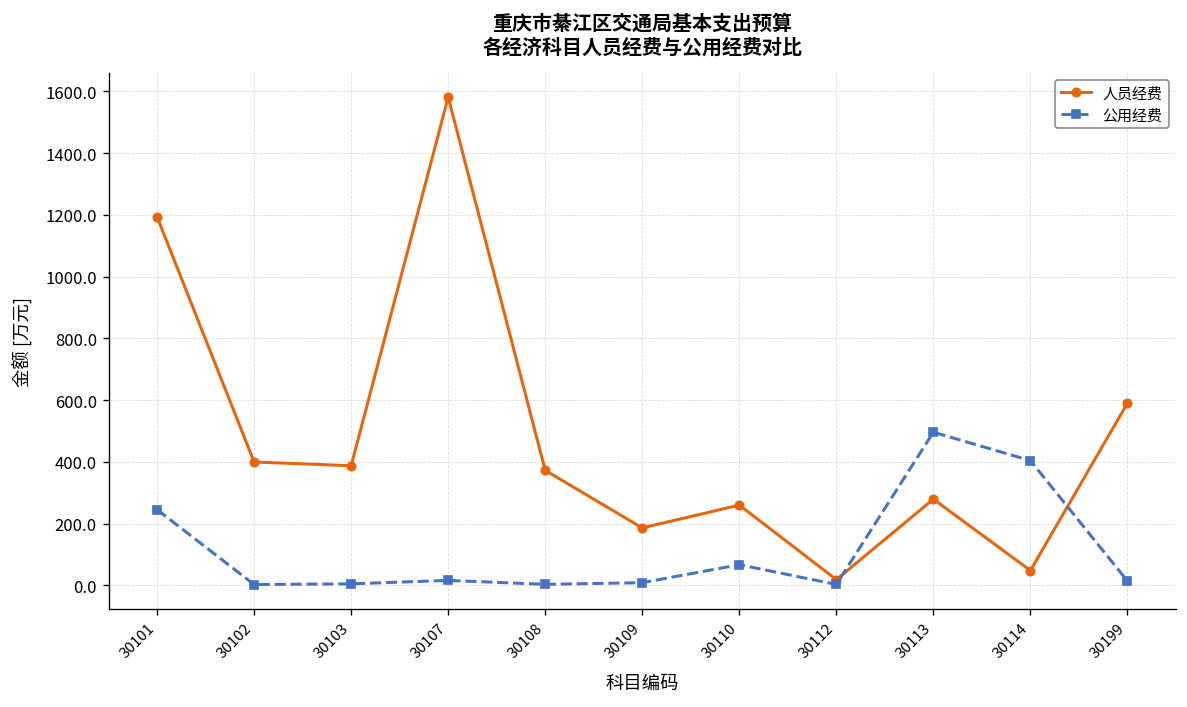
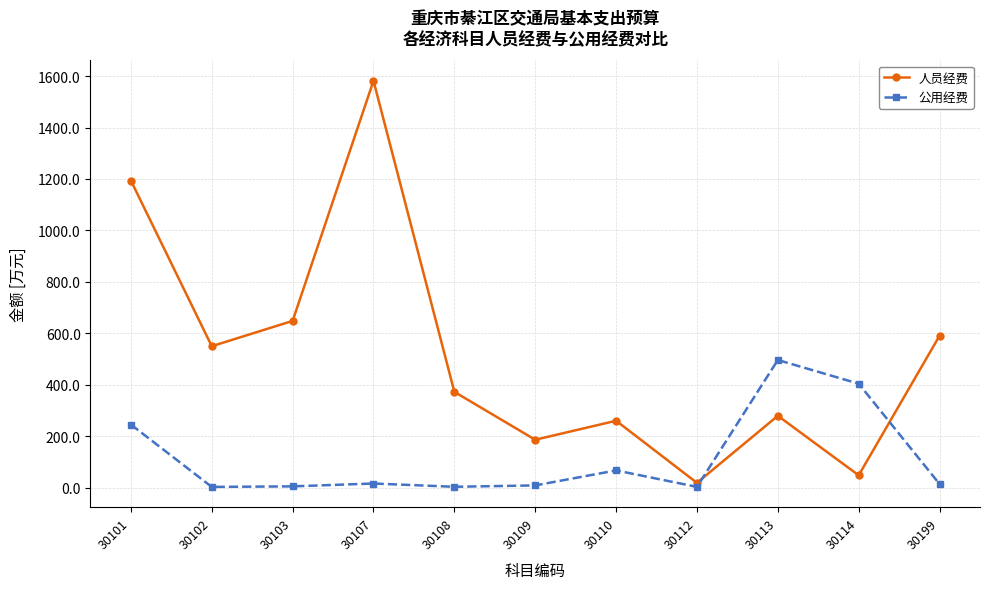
  {
    "人员经费": {
      "30101": 1190,
-     "30102": 400,
-     "30103": 390,
+     "30102": 550,
+     "30103": 650,
      "30107": 1580,
      "30108": 370,
      "30109": 190,
      "30110": 260,
      "30112": 20,
      "30113": 280,
      "30114": 50,
      "30199": 590
    },
    "公用经费": {
      "30101": 250,
      "30102": 0,
      "30103": 10,
      "30107": 20,
      "30108": 0,
      "30109": 10,
      "30110": 70,
      "30112": 0,
      "30113": 500,
      "30114": 400,
      "30199": 10
    }
  }
